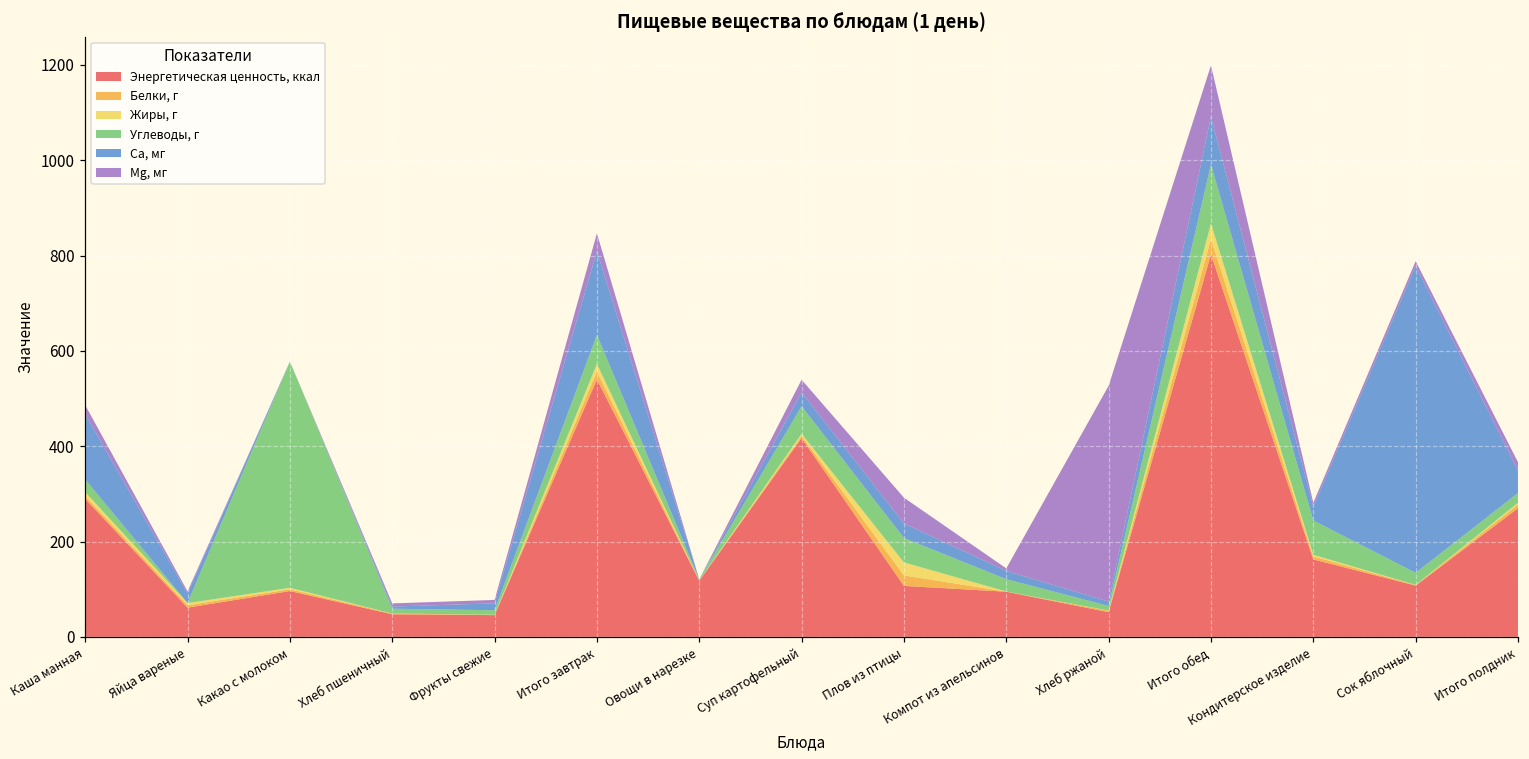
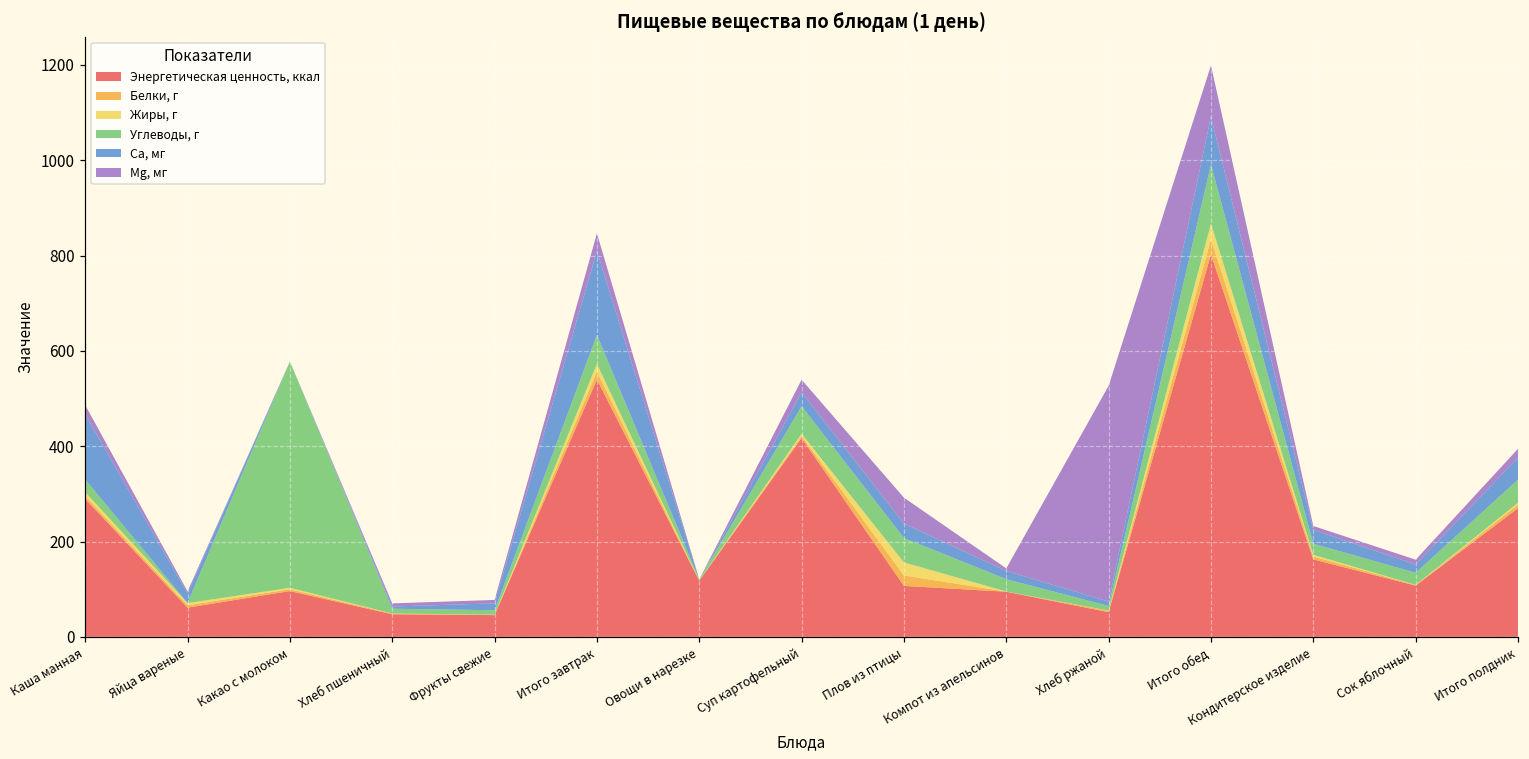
  {
    "Энергетическая ценность, ккал": {
      "Каша манная": 290,
      "Итого завтрак": 540,
      "Плов из птицы": 110,
      "Итого обед": 800,
      "Кондитерское изделие": 160,
      "Итого полдник": 270
    },
    "Углеводы, г": {
      "Каша манная": 30,
      "Фрукты свежие": 10,
      "Итого завтрак": 60,
      "Суп картофельный": 60,
      "Плов из птицы": 50,
      "Компот из апельсинов": 30,
      "Хлеб ржаной": 10,
      "Итого обед": 120,
-     "Кондитерское изделие": 70,
+     "Кондитерское изделие": 20,
      "Сок яблочный": 30,
-     "Итого полдник": 20
+     "Итого полдник": 50
    },
    "Са, мг": {
      "Каша манная": 140,
      "Фрукты свежие": 10,
      "Итого завтрак": 180,
      "Суп картофельный": 30,
      "Плов из птицы": 30,
      "Хлеб ржаной": 10,
      "Итого обед": 100,
      "Кондитерское изделие": 30,
-     "Сок яблочный": 640,
+     "Сок яблочный": 20,
      "Итого полдник": 50
    },
    "Mg, мг": {
      "Каша манная": 20,
      "Хлеб пшеничный": 10,
      "Фрукты свежие": 10,
      "Итого завтрак": 40,
      "Суп картофельный": 30,
      "Плов из птицы": 50,
      "Хлеб ржаной": 450,
      "Итого обед": 110,
      "Кондитерское изделие": 10,
      "Сок яблочный": 10,
      "Итого полдник": 20
    }
  }
